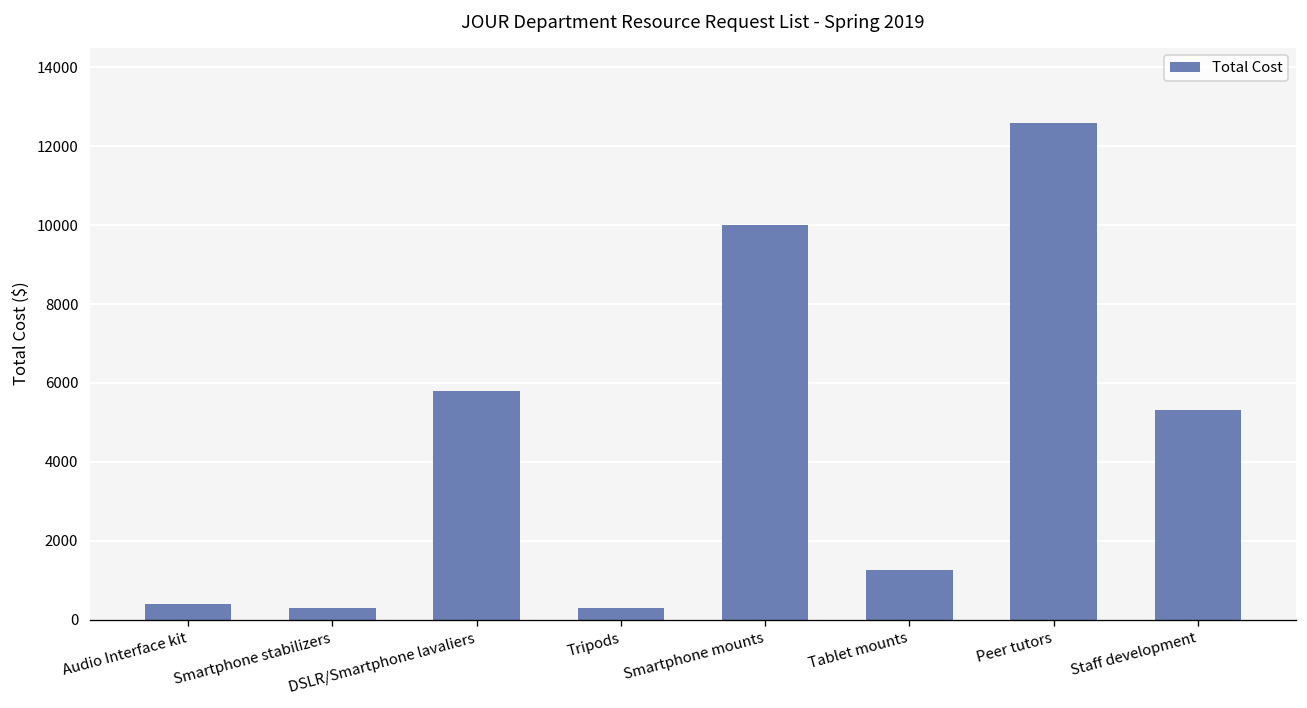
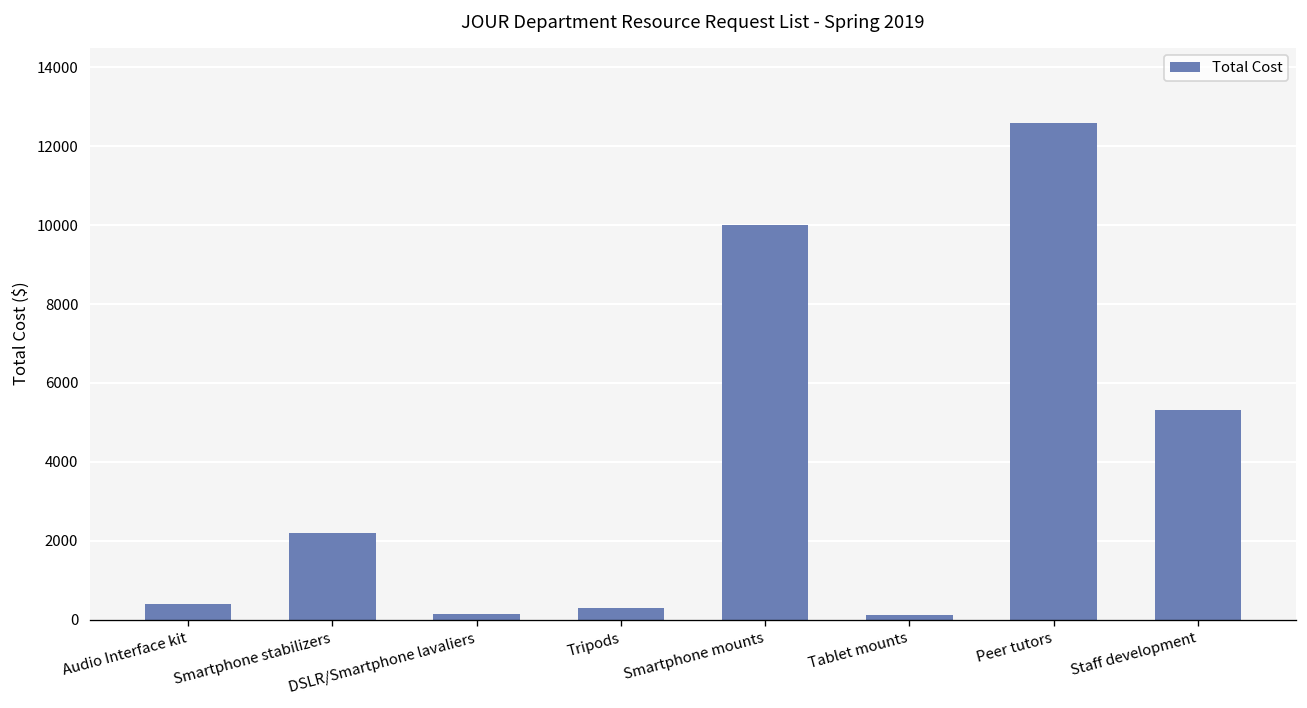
  {
    "Audio Interface kit": 400,
-   "Smartphone stabilizers": 300,
-   "DSLR/Smartphone lavaliers": 5800,
+   "Smartphone stabilizers": 2200,
+   "DSLR/Smartphone lavaliers": 200,
    "Tripods": 300,
    "Smartphone mounts": 10000,
-   "Tablet mounts": 1300,
+   "Tablet mounts": 100,
    "Peer tutors": 12600,
    "Staff development": 5300
  }
